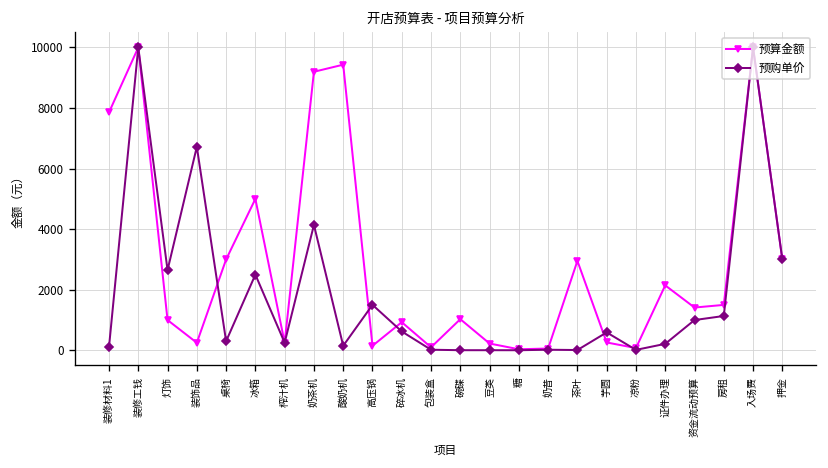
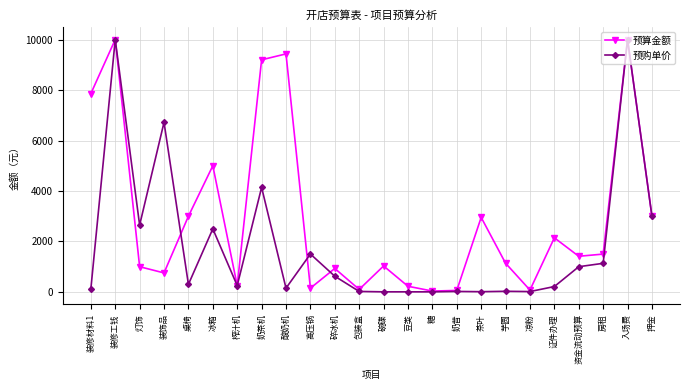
  {
    "预算金额": {
      "装修材料1": 7900,
      "灯饰": 1000,
-     "装饰品": 300,
+     "装饰品": 800,
      "桌椅": 3000,
      "冰箱": 5000,
      "奶茶机": 9200,
      "酸奶机": 9400,
      "高压锅": 200,
      "碎冰机": 900,
      "碗碟": 1000,
      "豆类": 200,
      "茶叶": 3000,
-     "芋圆": 300,
+     "芋圆": 1100,
      "证件办理": 2100,
      "资金流动预算": 1400,
      "房租": 1500
    },
    "预购单价": {
      "装修材料1": 100,
      "灯饰": 2600,
      "装饰品": 6700,
      "桌椅": 300,
      "冰箱": 2500,
      "奶茶机": 4100,
      "酸奶机": 200,
      "高压锅": 1500,
      "碎冰机": 600,
      "碗碟": 0,
      "豆类": 0,
      "茶叶": 0,
-     "芋圆": 600,
+     "芋圆": 0,
      "证件办理": 200,
      "资金流动预算": 1000,
      "房租": 1100
    }
  }
